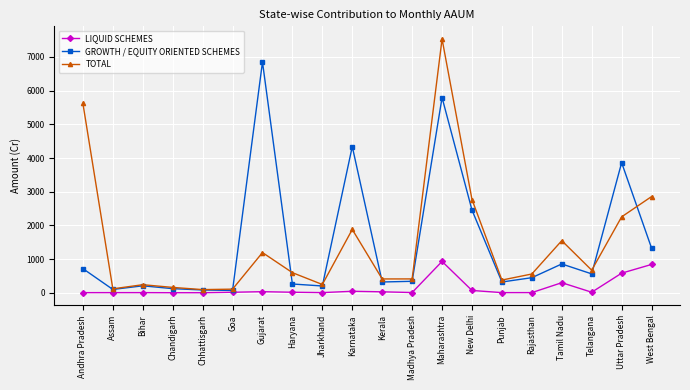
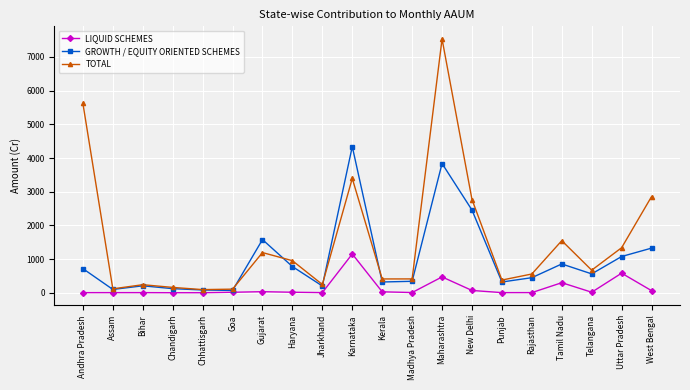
  {
    "LIQUID SCHEMES": {
      "Andhra Pradesh": 0,
      "Assam": 0,
      "Bihar": 0,
      "Chandigarh": 0,
      "Chhattisgarh": 0,
      "Gujarat": 0,
      "Haryana": 0,
      "Jharkhand": 0,
-     "Karnataka": 0,
+     "Karnataka": 1200,
      "Kerala": 0,
      "Madhya Pradesh": 0,
-     "Maharashtra": 900,
+     "Maharashtra": 500,
      "New Delhi": 100,
      "Punjab": 0,
      "Rajasthan": 0,
      "Tamil Nadu": 300,
      "Telangana": 0,
      "Uttar Pradesh": 600,
-     "West Bengal": 800
+     "West Bengal": 100
    },
    "GROWTH / EQUITY ORIENTED SCHEMES": {
      "Andhra Pradesh": 700,
-     "Gujarat": 6800,
-     "Haryana": 300,
+     "Gujarat": 1600,
+     "Haryana": 800,
      "Karnataka": 4300,
      "Kerala": 300,
-     "Maharashtra": 5800,
+     "Maharashtra": 3800,
      "New Delhi": 2500,
      "Rajasthan": 400,
      "Tamil Nadu": 900,
      "Telangana": 600,
-     "Uttar Pradesh": 3900,
+     "Uttar Pradesh": 1100,
      "West Bengal": 1300
    },
    "TOTAL": {
      "Andhra Pradesh": 5600,
      "Gujarat": 1200,
-     "Haryana": 600,
-     "Karnataka": 1900,
+     "Haryana": 1000,
+     "Karnataka": 3400,
      "Kerala": 400,
      "Maharashtra": 7500,
      "New Delhi": 2800,
      "Rajasthan": 600,
      "Tamil Nadu": 1500,
      "Telangana": 700,
-     "Uttar Pradesh": 2300,
+     "Uttar Pradesh": 1300,
      "West Bengal": 2900
    }
  }
